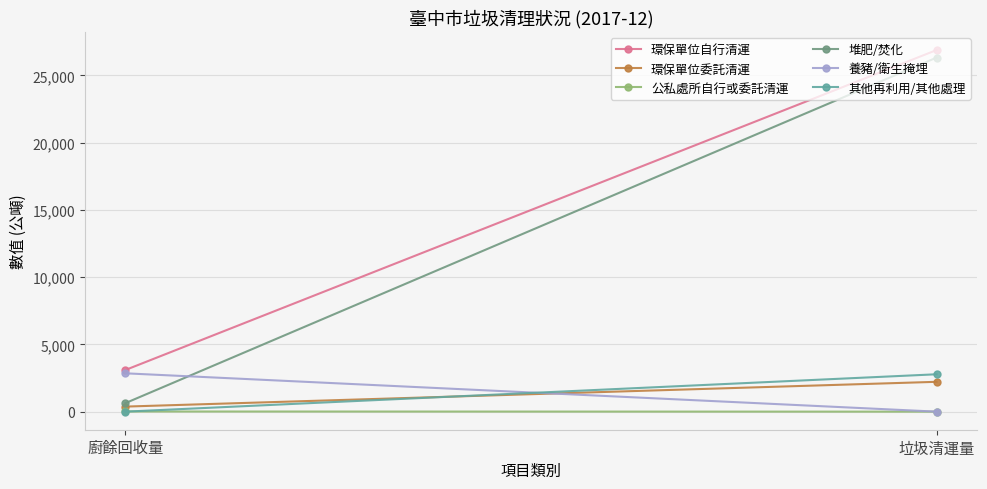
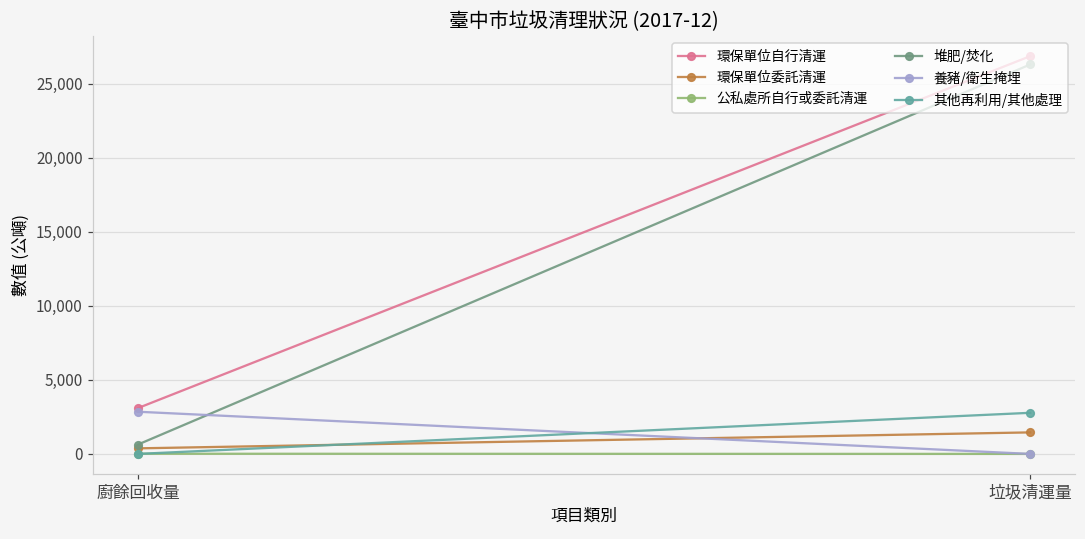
  {
    "環保單位自行清運": {
      "廚餘回收量": "3,100"
    },
    "環保單位委託清運": {
      "廚餘回收量": "400",
-     "垃圾清運量": "2,200"
+     "垃圾清運量": "1,500"
    },
    "養豬/衛生掩埋": {
      "廚餘回收量": "2,800"
    }
  }
